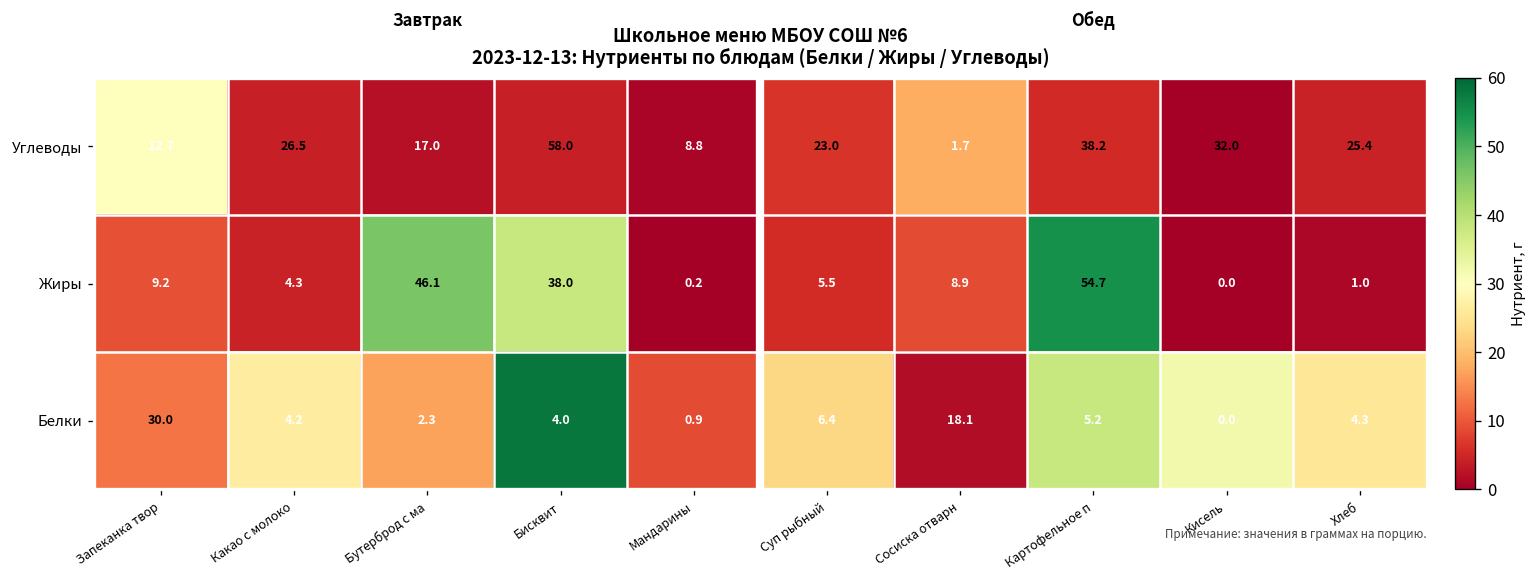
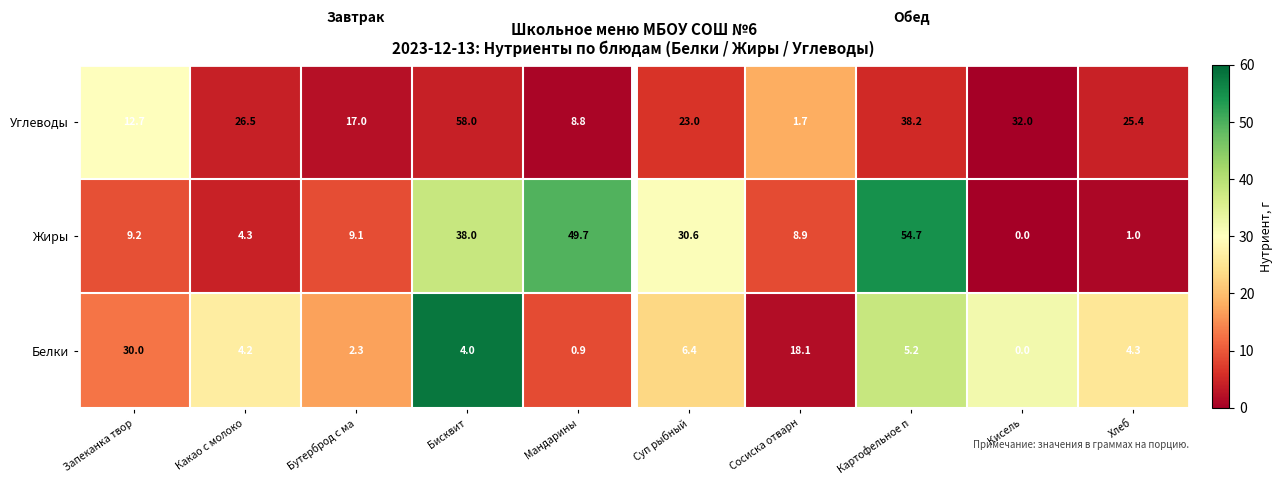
  {
    "Углеводы": {
      "Запеканка твор": 12.7,
      "Какао с молоко": 26.5,
      "Бутерброд с ма": 17.0,
      "Бисквит": 58.0,
      "Мандарины": 8.8,
      "Суп рыбный": 23.0,
      "Сосиска отварн": 1.7,
      "Картофельное п": 38.2,
      "Кисель": 32.0,
      "Хлеб": 25.4
    },
    "Жиры": {
      "Запеканка твор": 9.2,
      "Какао с молоко": 4.3,
-     "Бутерброд с ма": 46.1,
+     "Бутерброд с ма": 9.1,
      "Бисквит": 38.0,
-     "Мандарины": 0.2,
-     "Суп рыбный": 5.5,
+     "Мандарины": 49.7,
+     "Суп рыбный": 30.6,
      "Сосиска отварн": 8.9,
      "Картофельное п": 54.7,
      "Кисель": 0.0,
      "Хлеб": 1.0
    },
    "Белки": {
      "Запеканка твор": 30.0,
      "Какао с молоко": 4.2,
      "Бутерброд с ма": 2.3,
      "Бисквит": 4.0,
      "Мандарины": 0.9,
      "Суп рыбный": 6.4,
      "Сосиска отварн": 18.1,
      "Картофельное п": 5.2,
      "Кисель": 0.0,
      "Хлеб": 4.3
    }
  }
